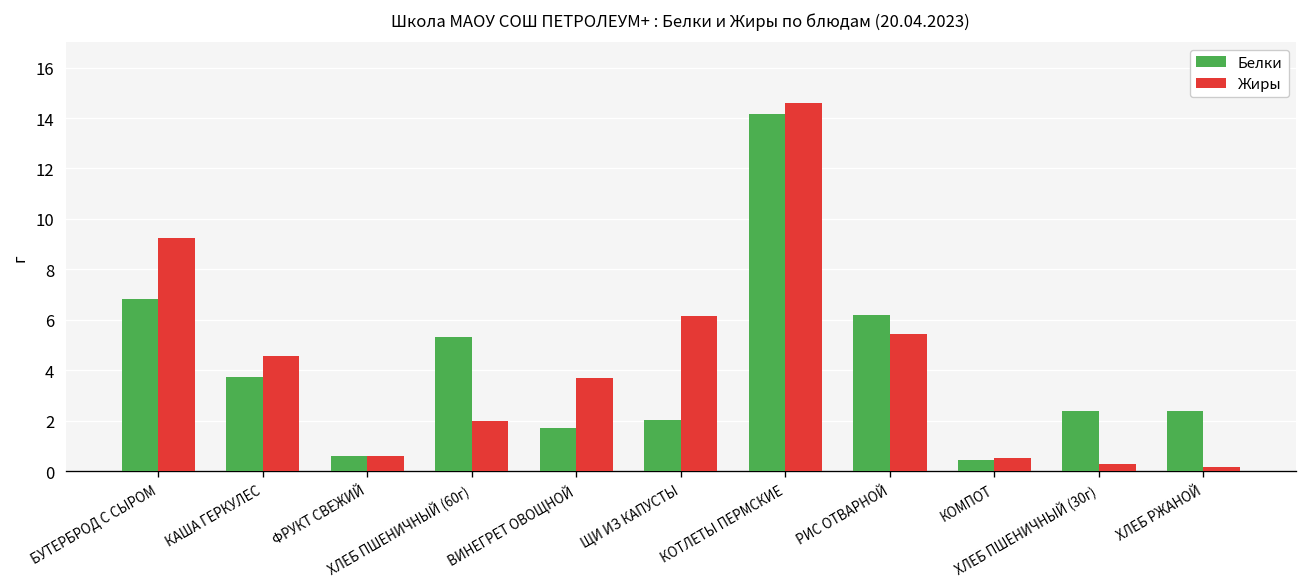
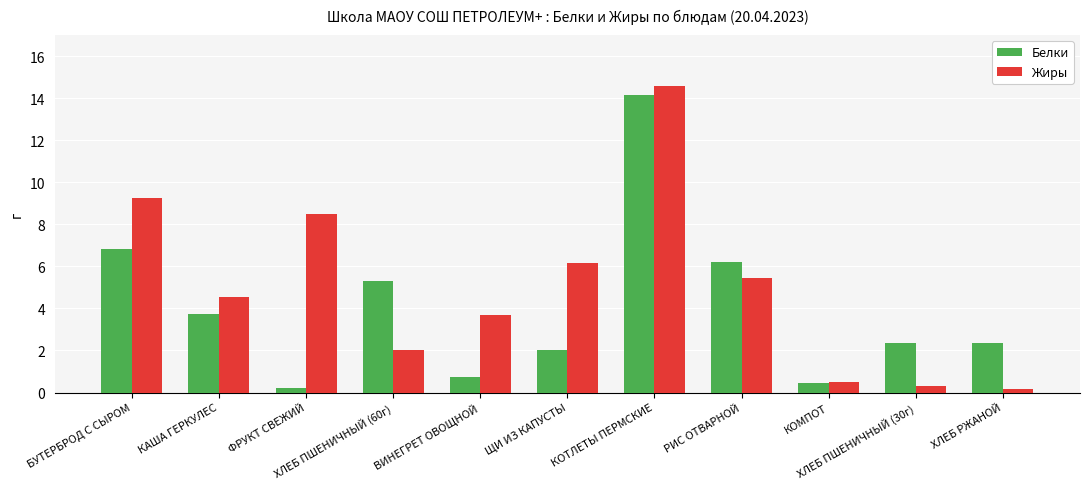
  {
    "Белки": {
      "БУТЕРБРОД С СЫРОМ": 6.8,
      "КАША ГЕРКУЛЕС": 3.8,
-     "ФРУКТ СВЕЖИЙ": 0.6,
+     "ФРУКТ СВЕЖИЙ": 0.2,
      "ХЛЕБ ПШЕНИЧНЫЙ (60г)": 5.3,
-     "ВИНЕГРЕТ ОВОЩНОЙ": 1.7,
+     "ВИНЕГРЕТ ОВОЩНОЙ": 0.7,
      "ЩИ ИЗ КАПУСТЫ": 2.0,
      "КОТЛЕТЫ ПЕРМСКИЕ": 14.2,
      "РИС ОТВАРНОЙ": 6.2,
      "КОМПОТ": 0.4,
      "ХЛЕБ ПШЕНИЧНЫЙ (30г)": 2.4,
      "ХЛЕБ РЖАНОЙ": 2.4
    },
    "Жиры": {
      "БУТЕРБРОД С СЫРОМ": 9.2,
      "КАША ГЕРКУЛЕС": 4.6,
-     "ФРУКТ СВЕЖИЙ": 0.6,
+     "ФРУКТ СВЕЖИЙ": 8.5,
      "ХЛЕБ ПШЕНИЧНЫЙ (60г)": 2.0,
      "ВИНЕГРЕТ ОВОЩНОЙ": 3.7,
      "ЩИ ИЗ КАПУСТЫ": 6.1,
      "КОТЛЕТЫ ПЕРМСКИЕ": 14.6,
      "РИС ОТВАРНОЙ": 5.4,
      "КОМПОТ": 0.5,
      "ХЛЕБ ПШЕНИЧНЫЙ (30г)": 0.3,
      "ХЛЕБ РЖАНОЙ": 0.2
    }
  }
